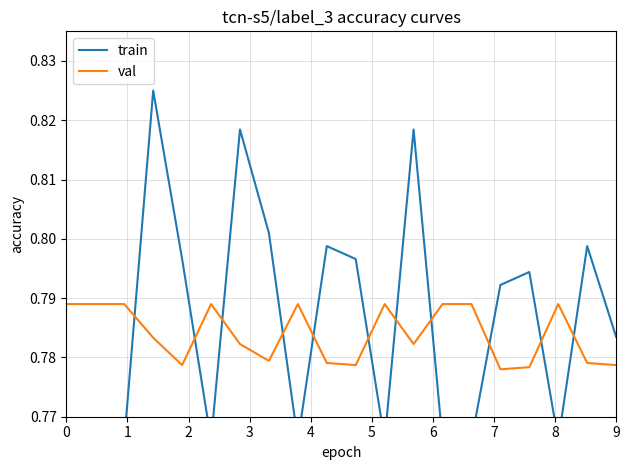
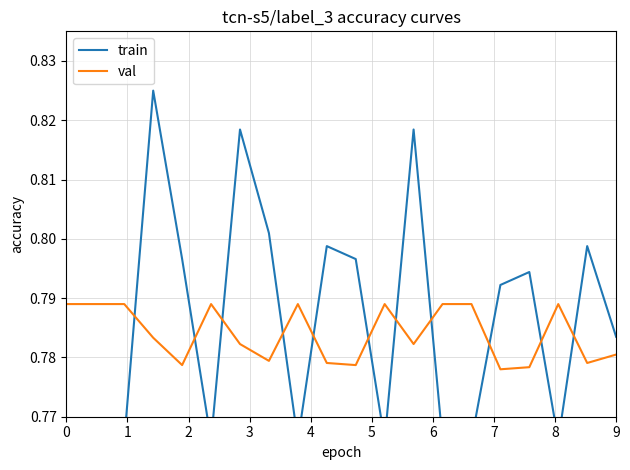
  {
    "train": {
      "9": 0.783
    },
    "val": {
      "0": 0.789,
-     "9": 0.779
+     "9": 0.780
    }
  }
